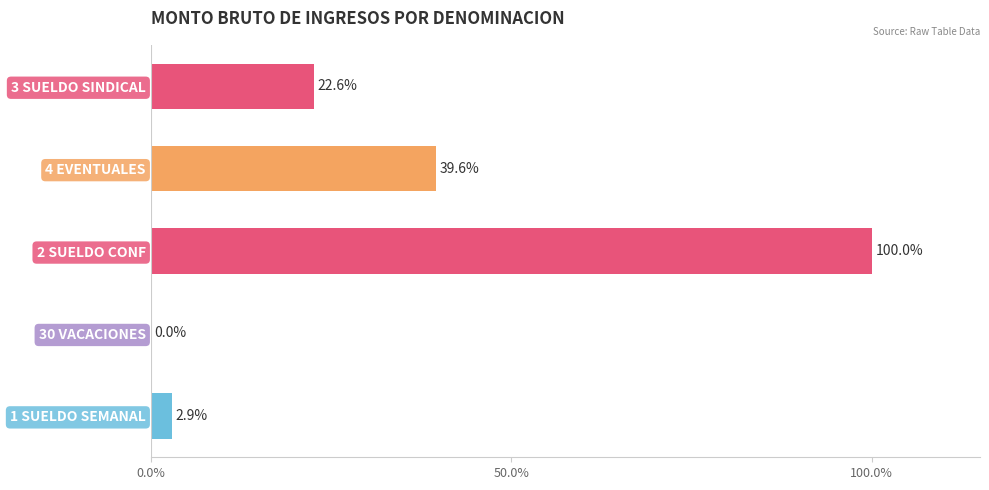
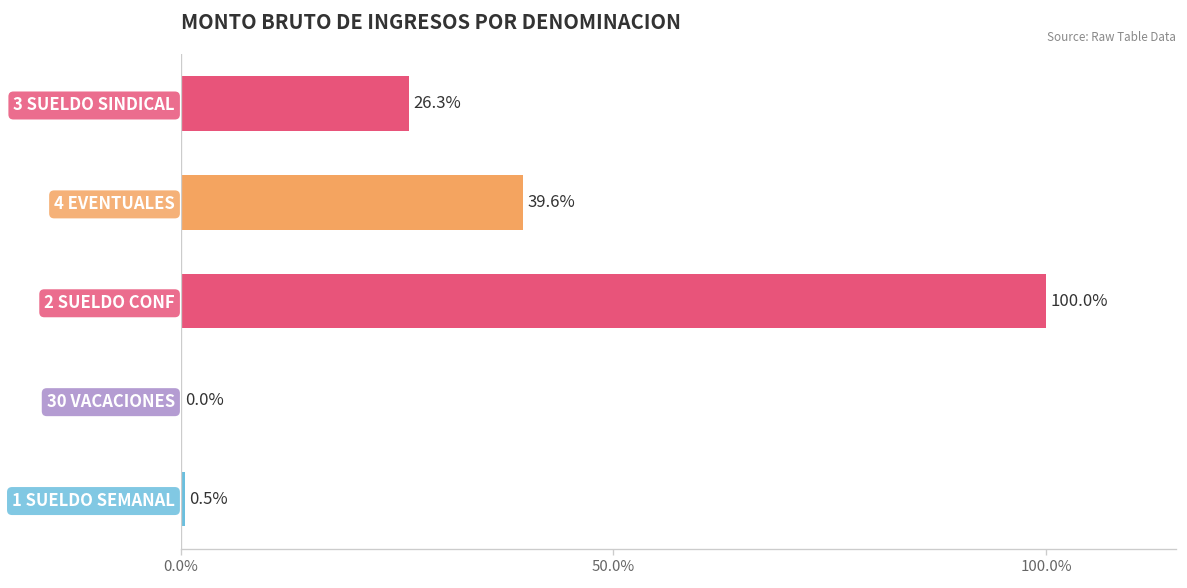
  {
-   "3 SUELDO SINDICAL": "22.6%",
+   "3 SUELDO SINDICAL": "26.3%",
    "4 EVENTUALES": "39.6%",
    "2 SUELDO CONF": "100.0%",
    "30 VACACIONES": "0.0%",
-   "1 SUELDO SEMANAL": "2.9%"
+   "1 SUELDO SEMANAL": "0.5%"
  }
